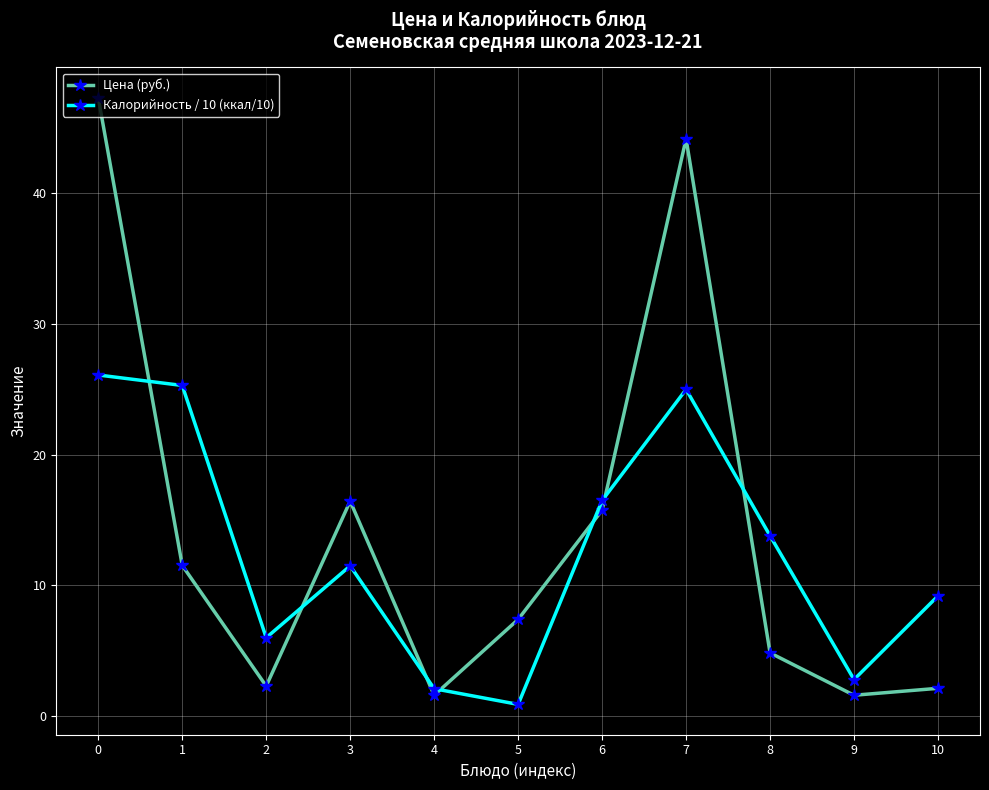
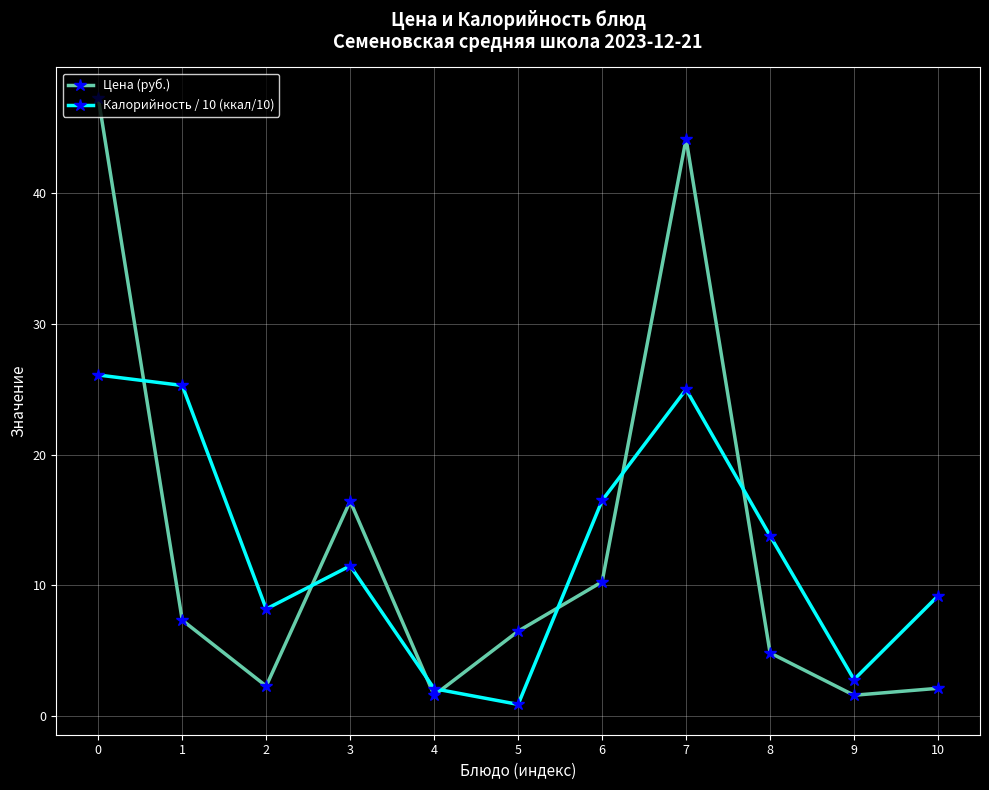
  {
    "Цена (руб.)": {
-     "1": 11.5,
+     "1": 7.3,
      "2": 2.3,
      "3": 16.5,
      "4": 1.6,
-     "5": 7.4,
-     "6": 15.8,
+     "5": 6.5,
+     "6": 10.3,
      "7": 44.2,
      "8": 4.8,
      "9": 1.6,
      "10": 2.1
    },
    "Калорийность / 10 (ккал/10)": {
      "0": 26.1,
      "1": 25.3,
-     "2": 6.0,
+     "2": 8.2,
      "3": 11.5,
      "4": 2.1,
      "5": 0.9,
      "6": 16.5,
      "7": 25.0,
      "8": 13.8,
      "9": 2.8,
      "10": 9.2
    }
  }
